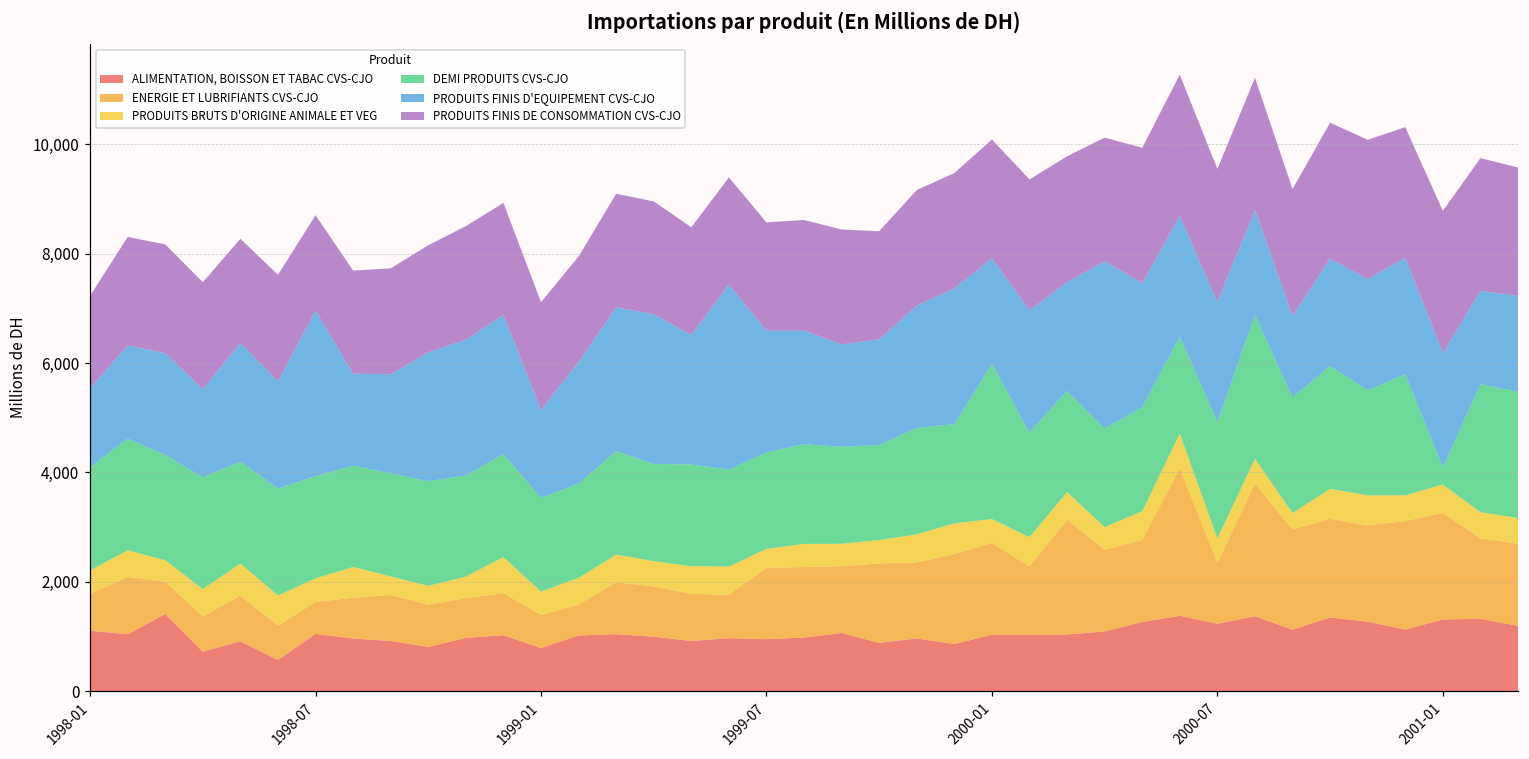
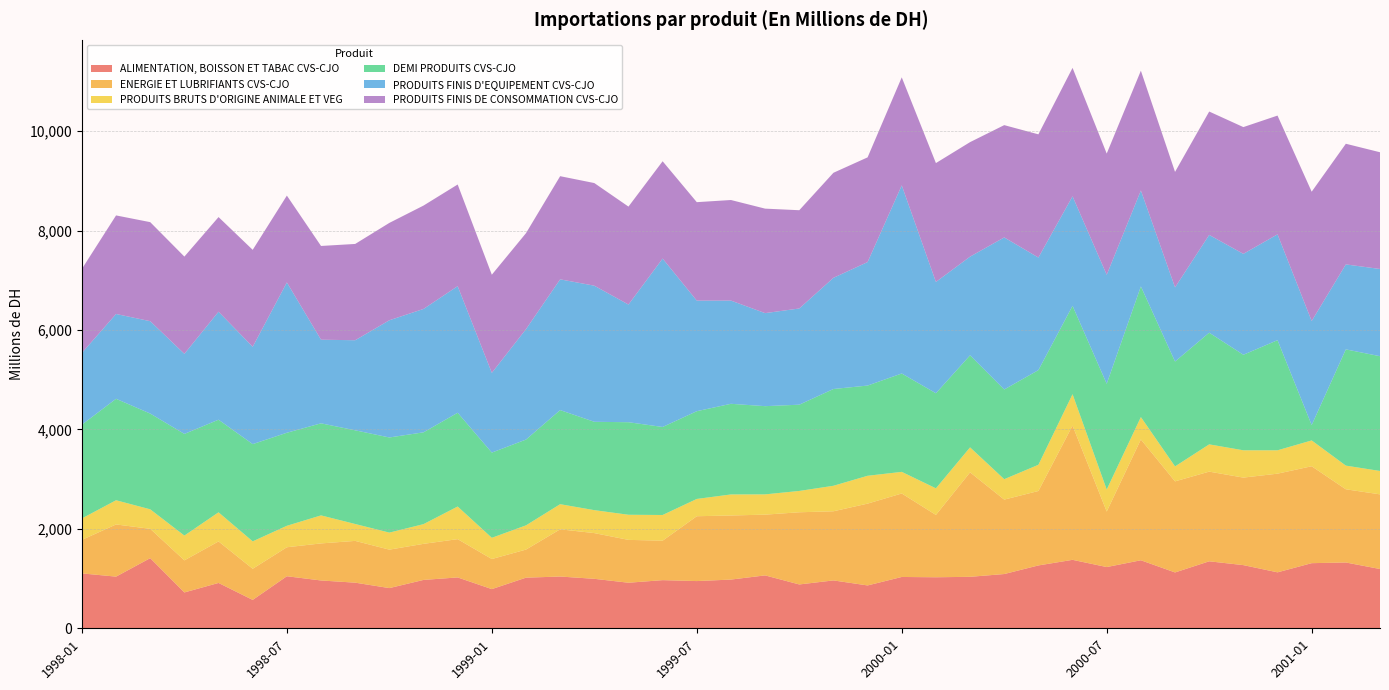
  {
    "ALIMENTATION, BOISSON ET TABAC CVS-CJO": {
      "1998-01": "1,100",
      "1998-07": "1,000",
      "1999-01": "800",
      "1999-07": "1,000",
      "2000-01": "1,000",
      "2000-07": "1,200",
      "2001-01": "1,300"
    },
    "DEMI PRODUITS CVS-CJO": {
      "1998-01": "1,900",
      "1998-07": "1,900",
      "1999-01": "1,700",
      "1999-07": "1,800",
-     "2000-01": "2,800",
+     "2000-01": "2,000",
      "2000-07": "2,100",
      "2001-01": "300"
    },
    "PRODUITS FINIS D'EQUIPEMENT CVS-CJO": {
      "1998-01": "1,400",
      "1998-07": "3,000",
      "1999-01": "1,600",
      "1999-07": "2,200",
-     "2000-01": "1,900",
+     "2000-01": "3,800",
      "2000-07": "2,200",
      "2001-01": "2,100"
    },
    "PRODUITS FINIS DE CONSOMMATION CVS-CJO": {
      "1998-01": "1,700",
      "1998-07": "1,700",
      "1999-01": "2,000",
      "1999-07": "2,000",
      "2000-01": "2,200",
      "2000-07": "2,400",
      "2001-01": "2,600"
    }
  }
